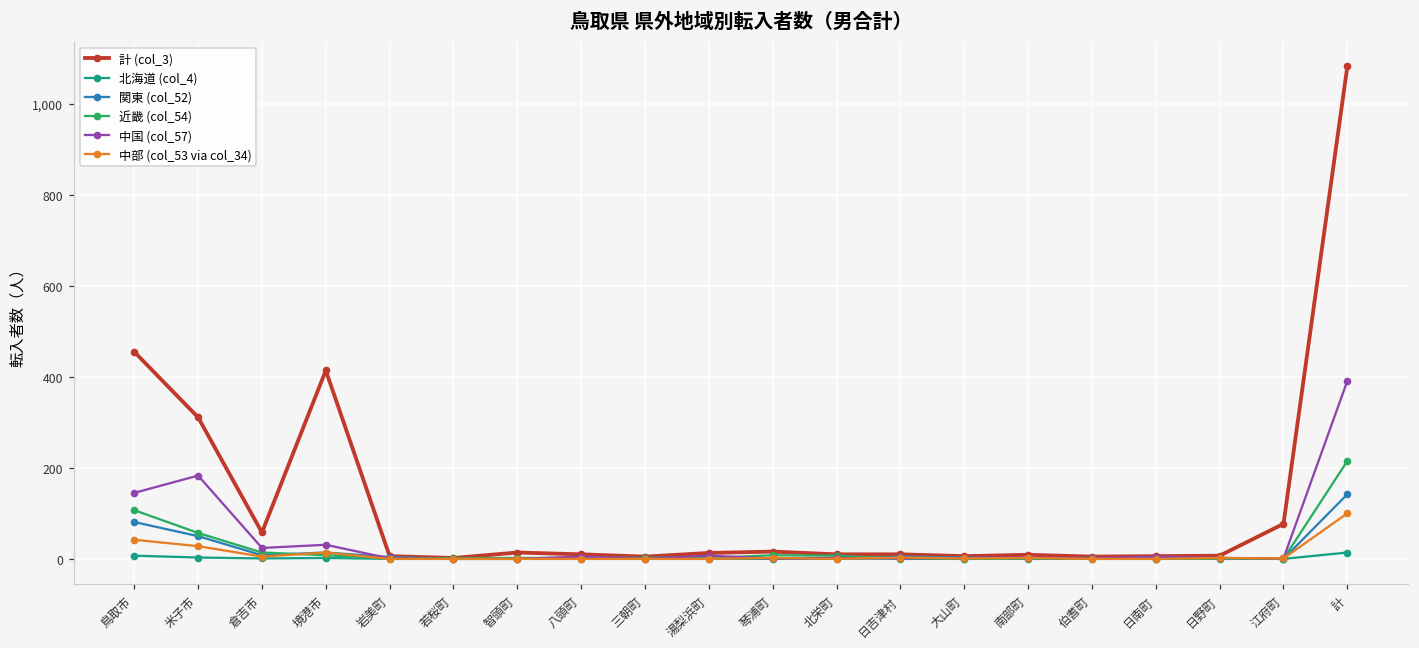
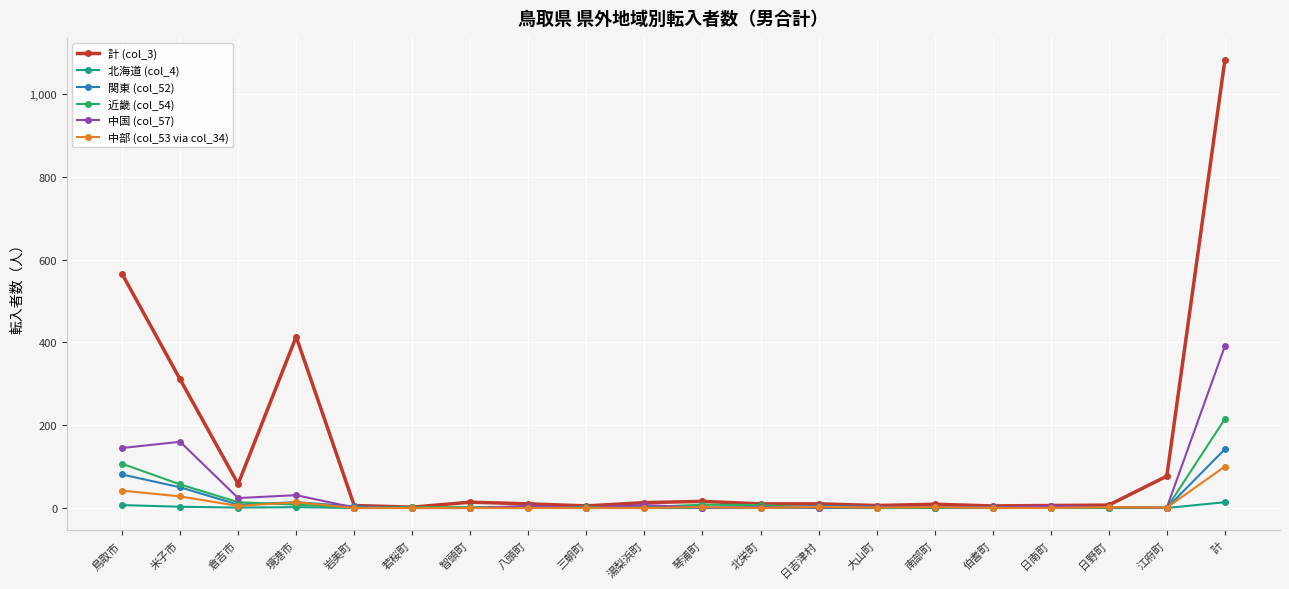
  {
    "計 (col_3)": {
-     "鳥取市": "460",
+     "鳥取市": "570",
      "米子市": "310",
      "倉吉市": "60",
      "境港市": "410",
      "智頭町": "10",
      "琴浦町": "20",
      "江府町": "80",
      "計": "1,080"
    },
    "関東 (col_52)": {
      "鳥取市": "80",
      "米子市": "50",
      "計": "140"
    },
    "中国 (col_57)": {
      "鳥取市": "150",
-     "米子市": "180",
+     "米子市": "160",
      "倉吉市": "20",
      "境港市": "30",
      "計": "390"
    },
    "中部 (col_53 via col_34)": {
      "鳥取市": "40",
      "米子市": "30",
      "計": "100"
    }
  }
